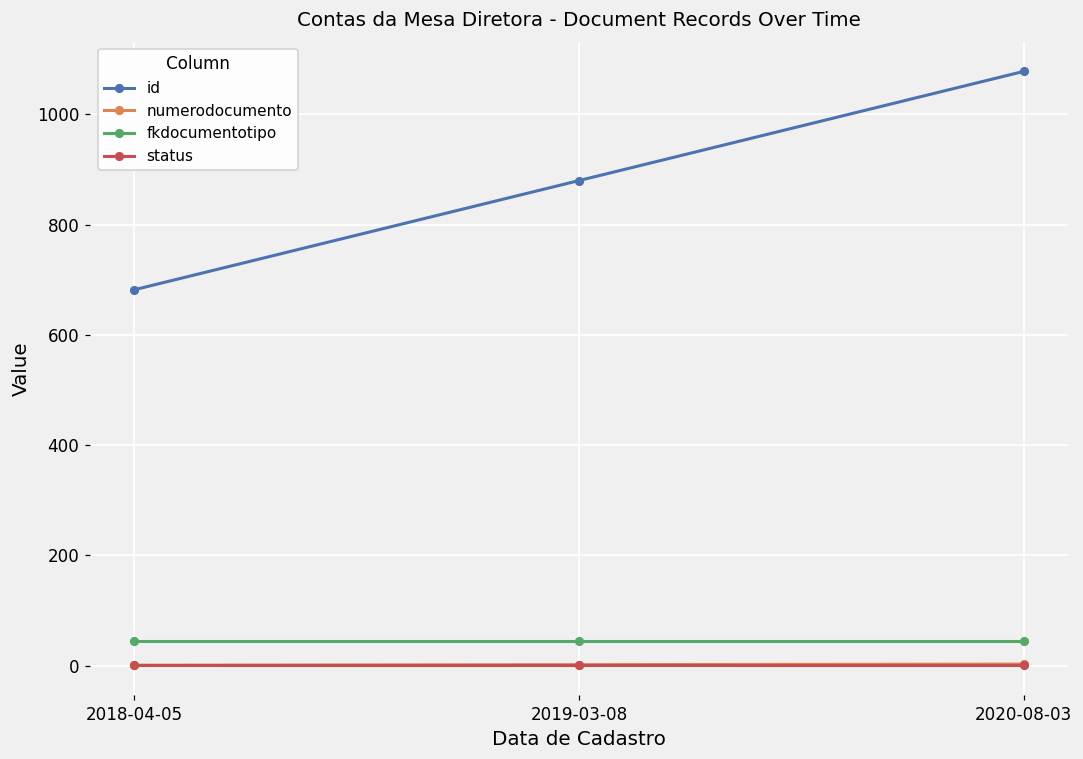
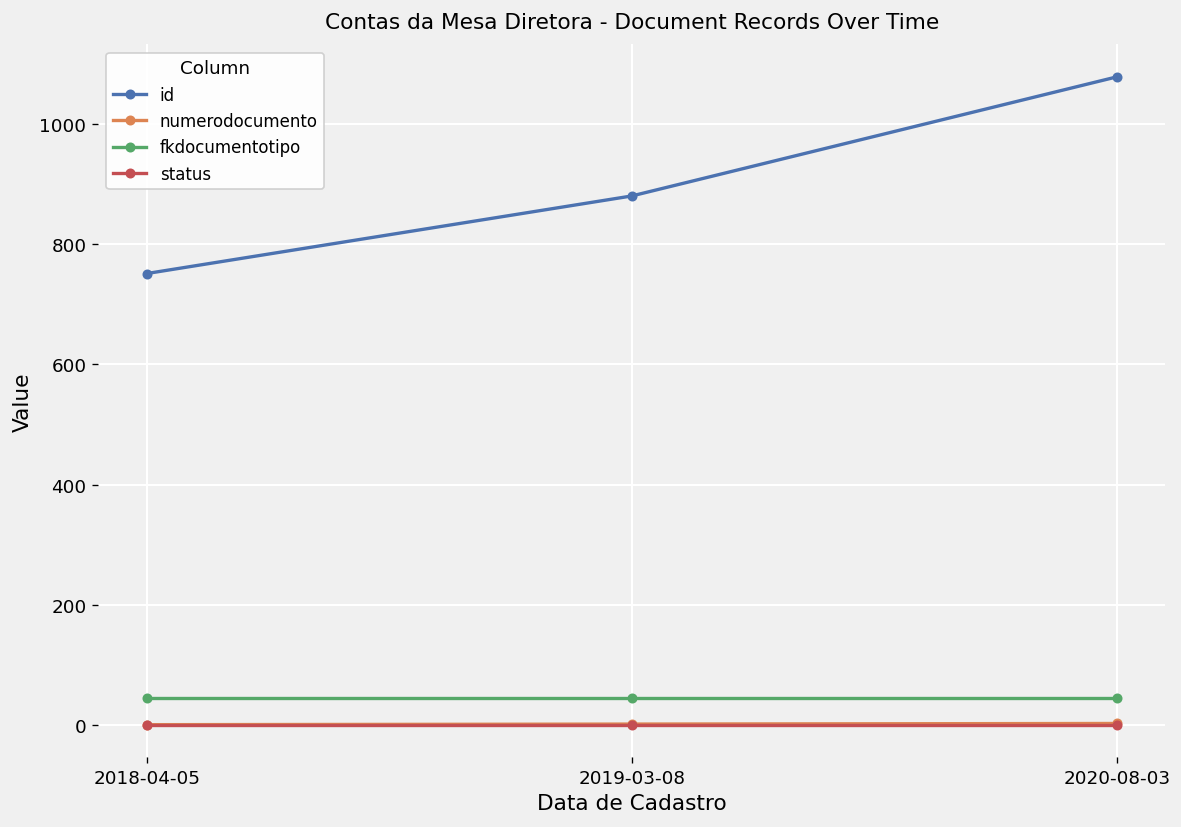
  {
    "id": {
-     "2018-04-05": 680,
+     "2018-04-05": 750,
      "2019-03-08": 880,
      "2020-08-03": 1080
    },
    "fkdocumentotipo": {
      "2018-04-05": 50,
      "2019-03-08": 50,
      "2020-08-03": 50
    }
  }
